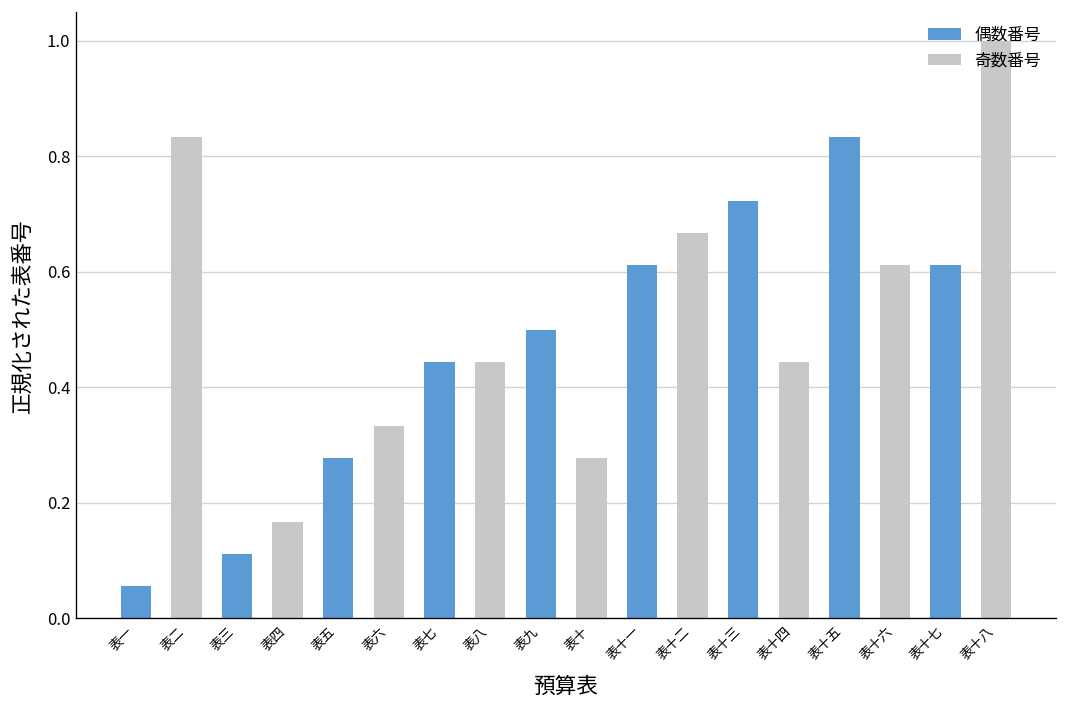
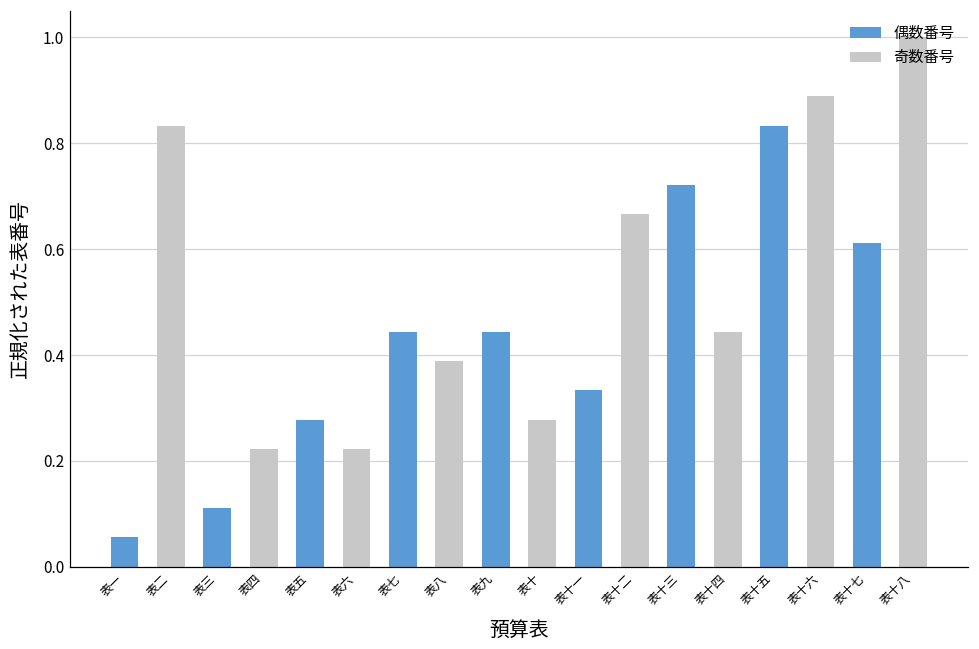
  {
    "表一": 0.06,
    "表二": 0.83,
    "表三": 0.11,
-   "表四": 0.17,
+   "表四": 0.22,
    "表五": 0.28,
-   "表六": 0.33,
+   "表六": 0.22,
    "表七": 0.44,
-   "表八": 0.44,
-   "表九": 0.50,
+   "表八": 0.39,
+   "表九": 0.44,
    "表十": 0.28,
-   "表十一": 0.61,
+   "表十一": 0.33,
    "表十二": 0.67,
    "表十三": 0.72,
    "表十四": 0.44,
    "表十五": 0.83,
-   "表十六": 0.61,
+   "表十六": 0.89,
    "表十七": 0.61,
    "表十八": 1.00
  }
